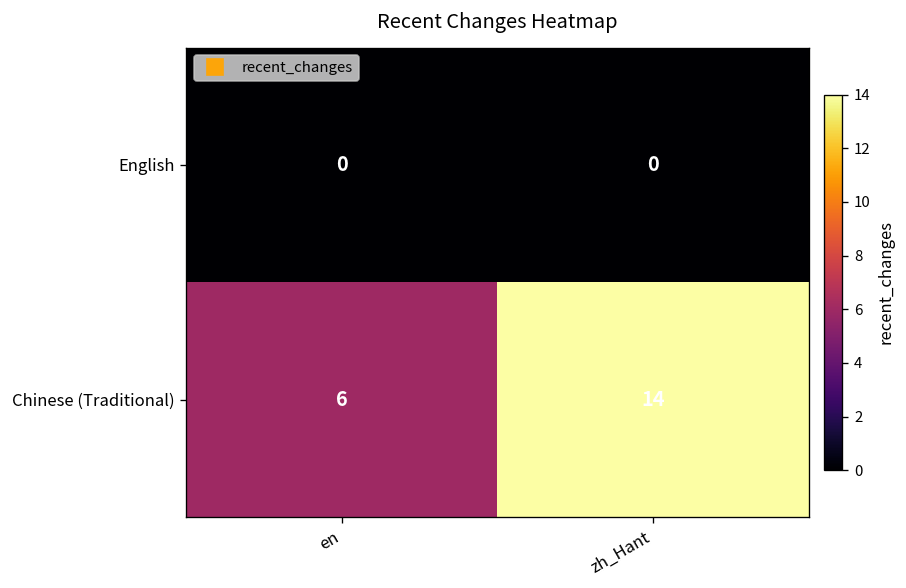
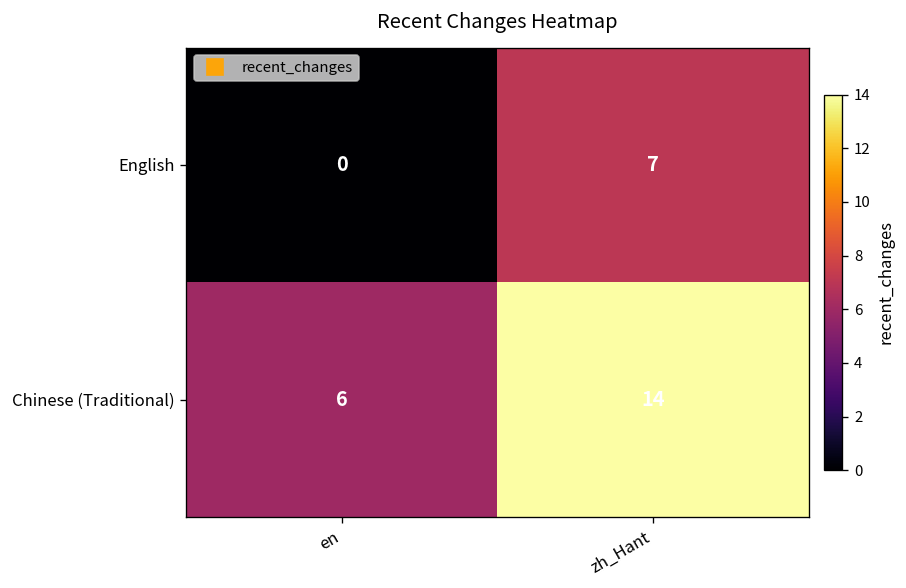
  {
    "English": {
      "en": 0,
-     "zh_Hant": 0
+     "zh_Hant": 7
    },
    "Chinese (Traditional)": {
      "en": 6,
      "zh_Hant": 14
    }
  }
